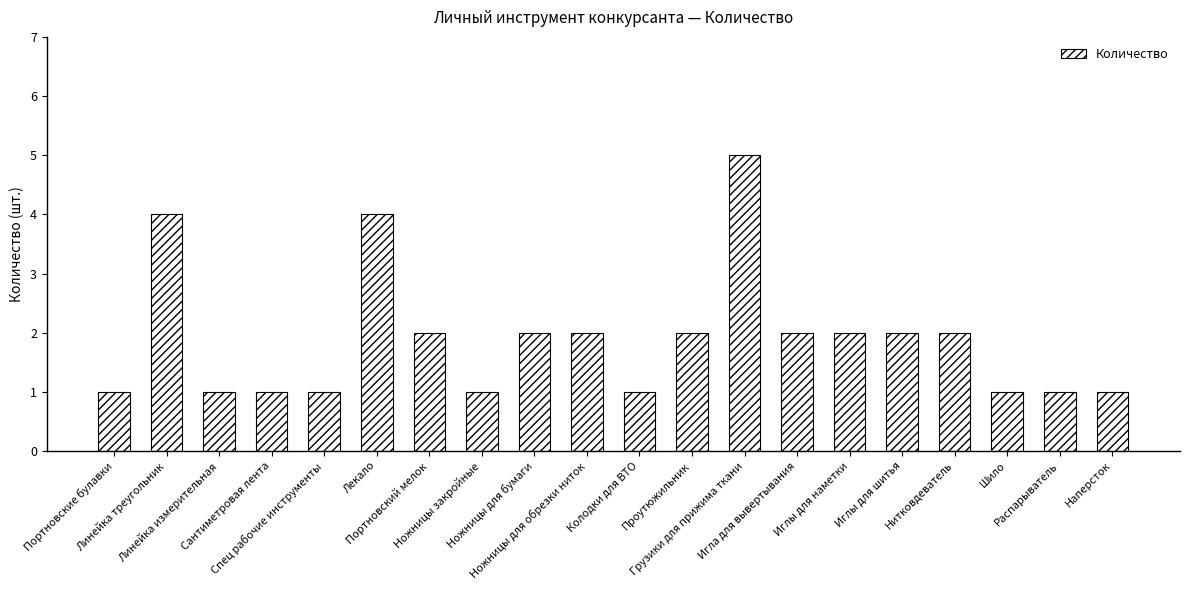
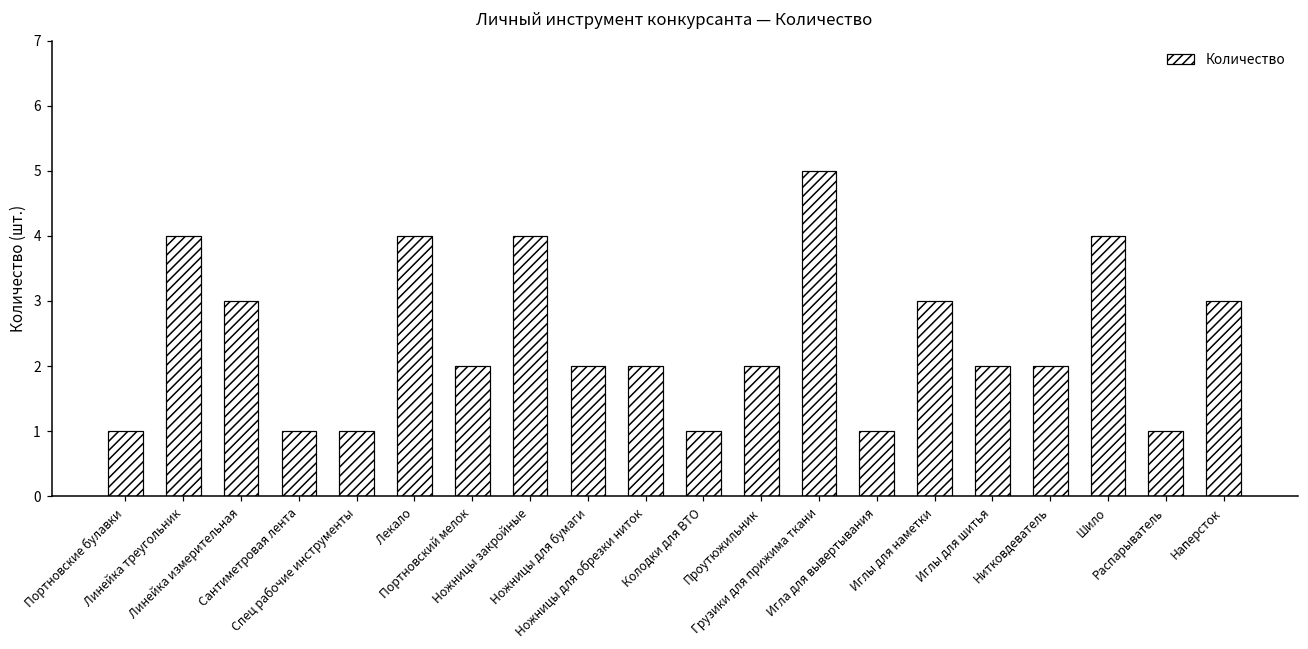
  {
    "Портновские булавки": 1,
    "Линейка треугольник": 4,
-   "Линейка измерительная": 1,
+   "Линейка измерительная": 3,
    "Сантиметровая лента": 1,
    "Спец рабочие инструменты": 1,
    "Лекало": 4,
    "Портновский мелок": 2,
-   "Ножницы закройные": 1,
+   "Ножницы закройные": 4,
    "Ножницы для бумаги": 2,
    "Ножницы для обрезки ниток": 2,
    "Колодки для ВТО": 1,
    "Проутюжильник": 2,
    "Грузики для прижима ткани": 5,
-   "Игла для вывертывания": 2,
-   "Иглы для наметки": 2,
+   "Игла для вывертывания": 1,
+   "Иглы для наметки": 3,
    "Иглы для шитья": 2,
    "Нитковдеватель": 2,
-   "Шило": 1,
+   "Шило": 4,
    "Распарыватель": 1,
-   "Наперсток": 1
+   "Наперсток": 3
  }
